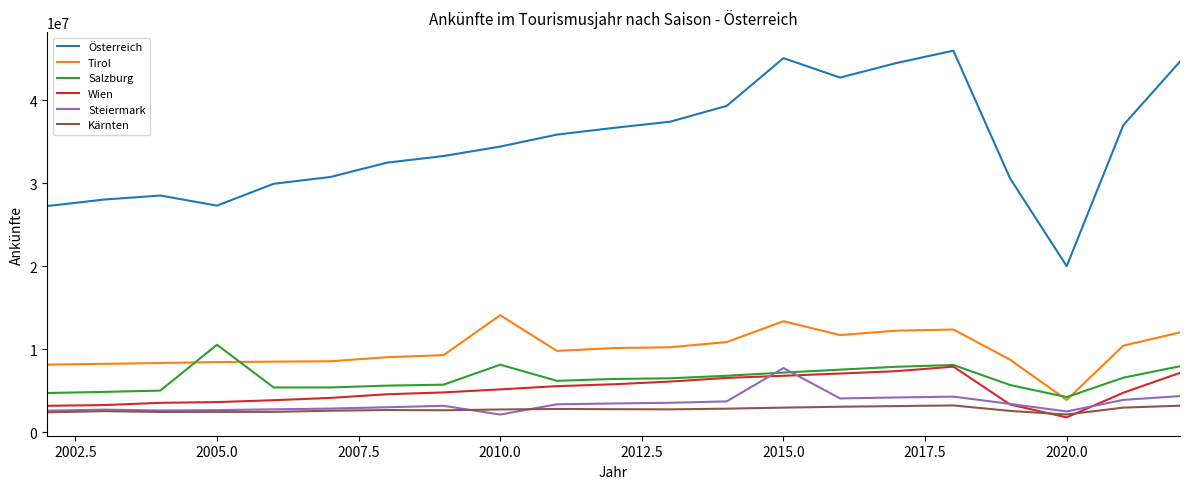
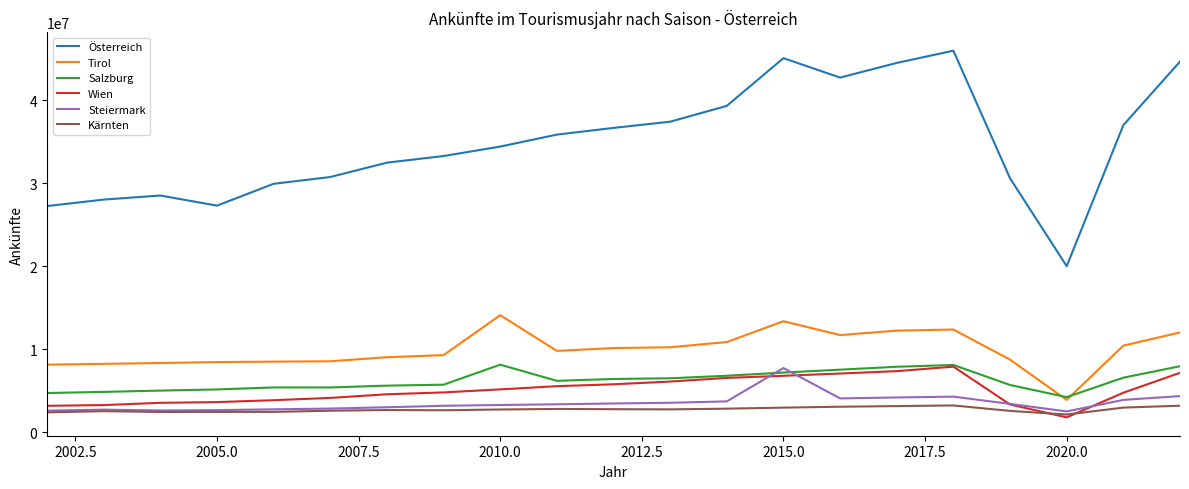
  {
    "Österreich": {
      "2005.0": 27000000,
      "2010.0": 34000000,
      "2015.0": 45000000,
      "2020.0": 20000000
    },
    "Tirol": {
      "2005.0": 8000000,
      "2010.0": 14000000,
      "2015.0": 13000000,
      "2020.0": 4000000
    },
    "Salzburg": {
-     "2005.0": 11000000,
+     "2005.0": 5000000,
      "2010.0": 8000000,
      "2015.0": 7000000,
      "2020.0": 4000000
    },
    "Wien": {
      "2005.0": 4000000,
      "2010.0": 5000000,
      "2015.0": 7000000,
      "2020.0": 2000000
    },
    "Steiermark": {
-     "2010.0": 2000000,
+     "2010.0": 3000000,
      "2015.0": 8000000,
      "2020.0": 3000000
    },
    "Kärnten": {
      "2010.0": 3000000,
      "2015.0": 3000000,
      "2020.0": 2000000
    }
  }
